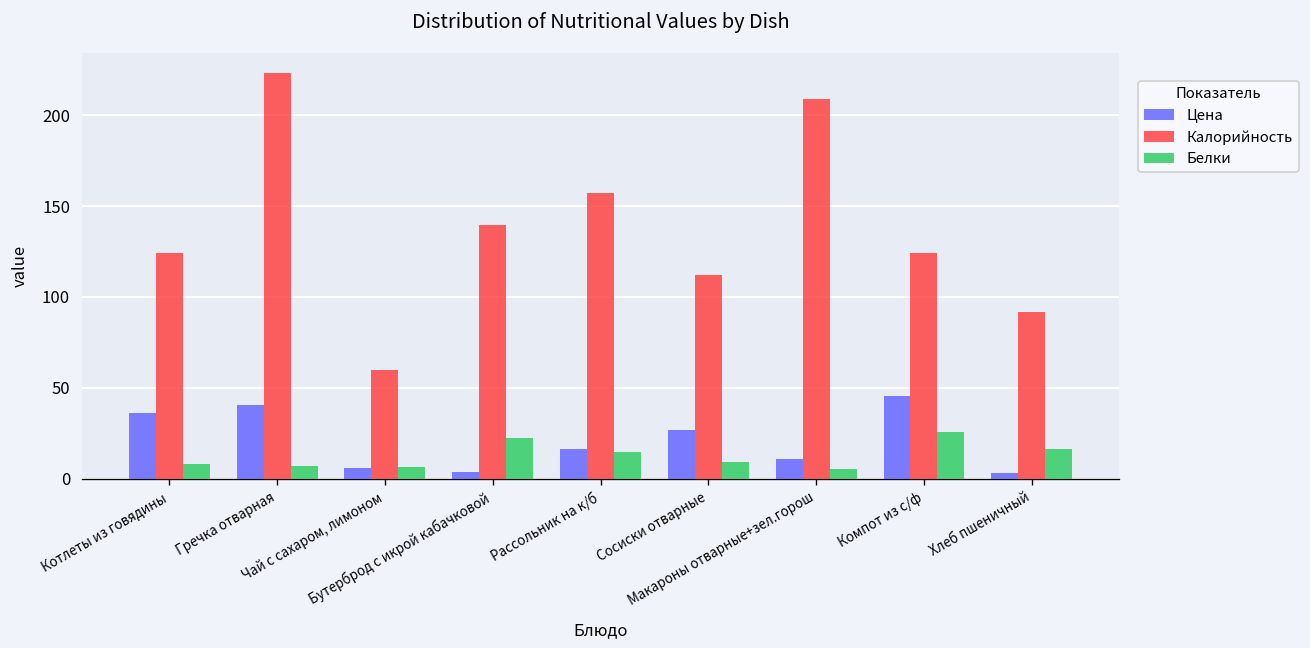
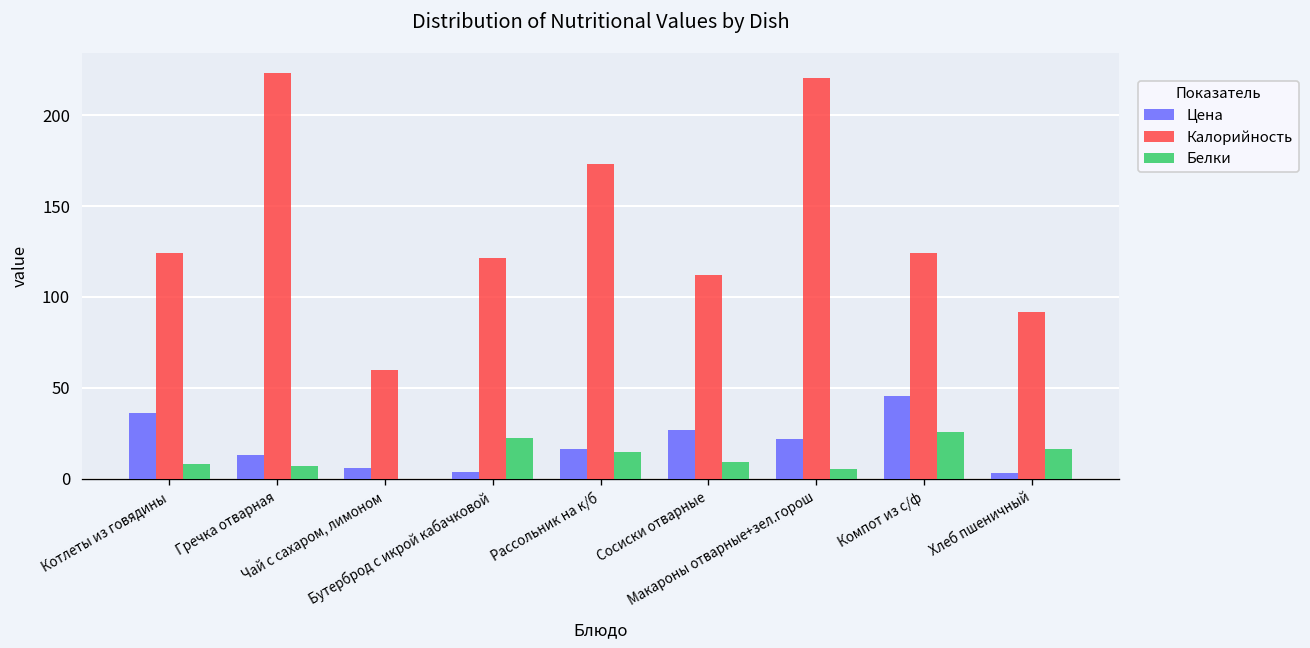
  {
    "Цена": {
      "Котлеты из говядины": 36,
-     "Гречка отварная": 41,
+     "Гречка отварная": 13,
      "Чай с сахаром, лимоном": 6,
      "Бутерброд с икрой кабачковой": 4,
      "Рассольник на к/б": 16,
      "Сосиски отварные": 27,
-     "Макароны отварные+зел.горош": 11,
+     "Макароны отварные+зел.горош": 22,
      "Компот из с/ф": 45,
      "Хлеб пшеничный": 3
    },
    "Калорийность": {
      "Котлеты из говядины": 124,
      "Гречка отварная": 223,
      "Чай с сахаром, лимоном": 60,
-     "Бутерброд с икрой кабачковой": 139,
-     "Рассольник на к/б": 157,
+     "Бутерброд с икрой кабачковой": 122,
+     "Рассольник на к/б": 173,
      "Сосиски отварные": 112,
-     "Макароны отварные+зел.горош": 209,
+     "Макароны отварные+зел.горош": 221,
      "Компот из с/ф": 124,
      "Хлеб пшеничный": 92
    },
    "Белки": {
      "Котлеты из говядины": 8,
      "Гречка отварная": 7,
-     "Чай с сахаром, лимоном": 7,
+     "Чай с сахаром, лимоном": 0,
      "Бутерброд с икрой кабачковой": 22,
      "Рассольник на к/б": 15,
      "Сосиски отварные": 9,
      "Макароны отварные+зел.горош": 5,
      "Компот из с/ф": 26,
      "Хлеб пшеничный": 17
    }
  }
